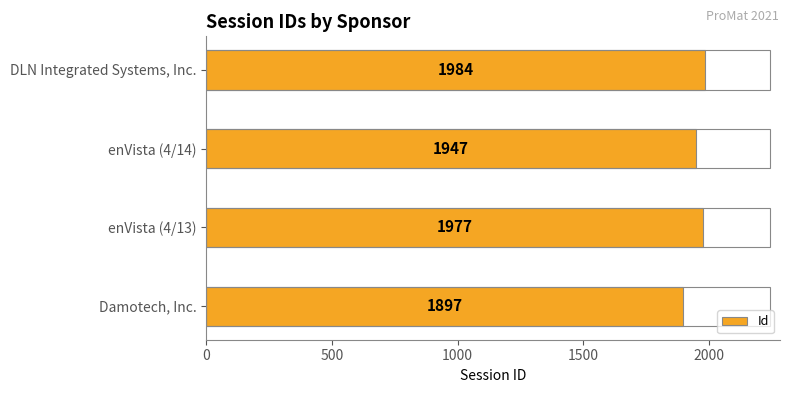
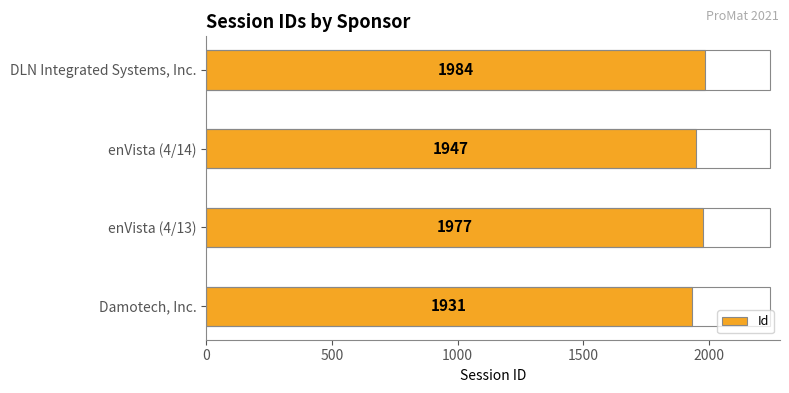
  {
    "DLN Integrated Systems, Inc.": 1984,
    "enVista (4/14)": 1947,
    "enVista (4/13)": 1977,
-   "Damotech, Inc.": 1897
+   "Damotech, Inc.": 1931
  }
